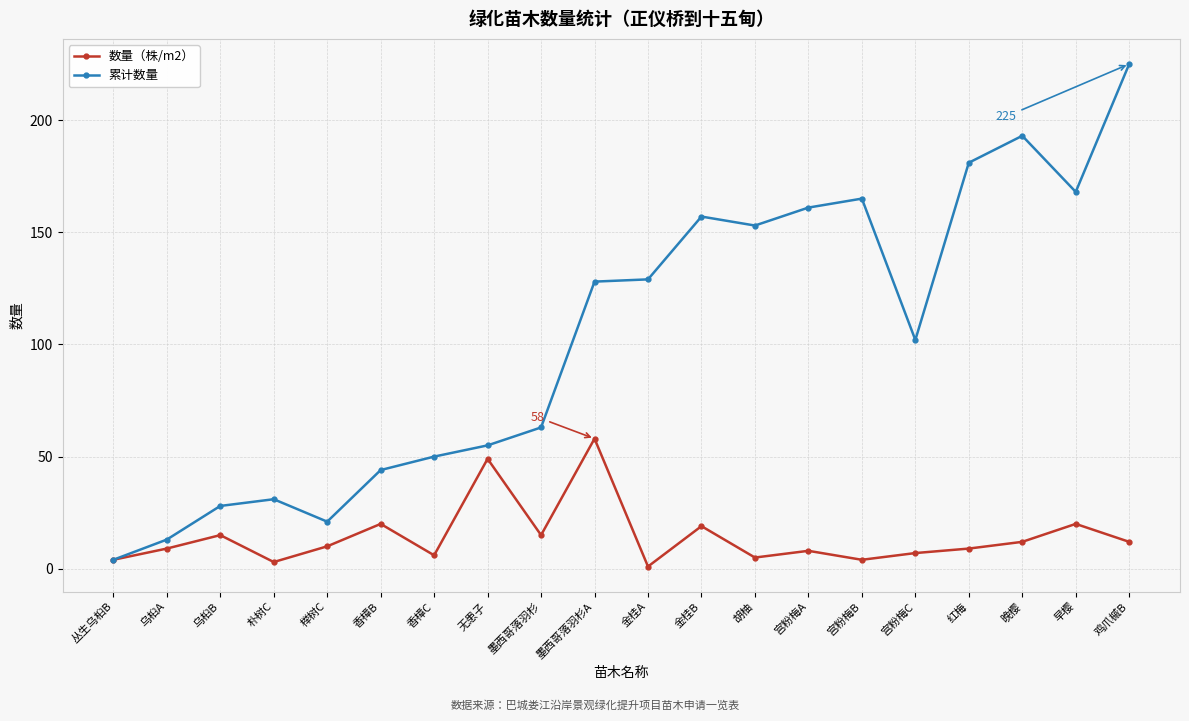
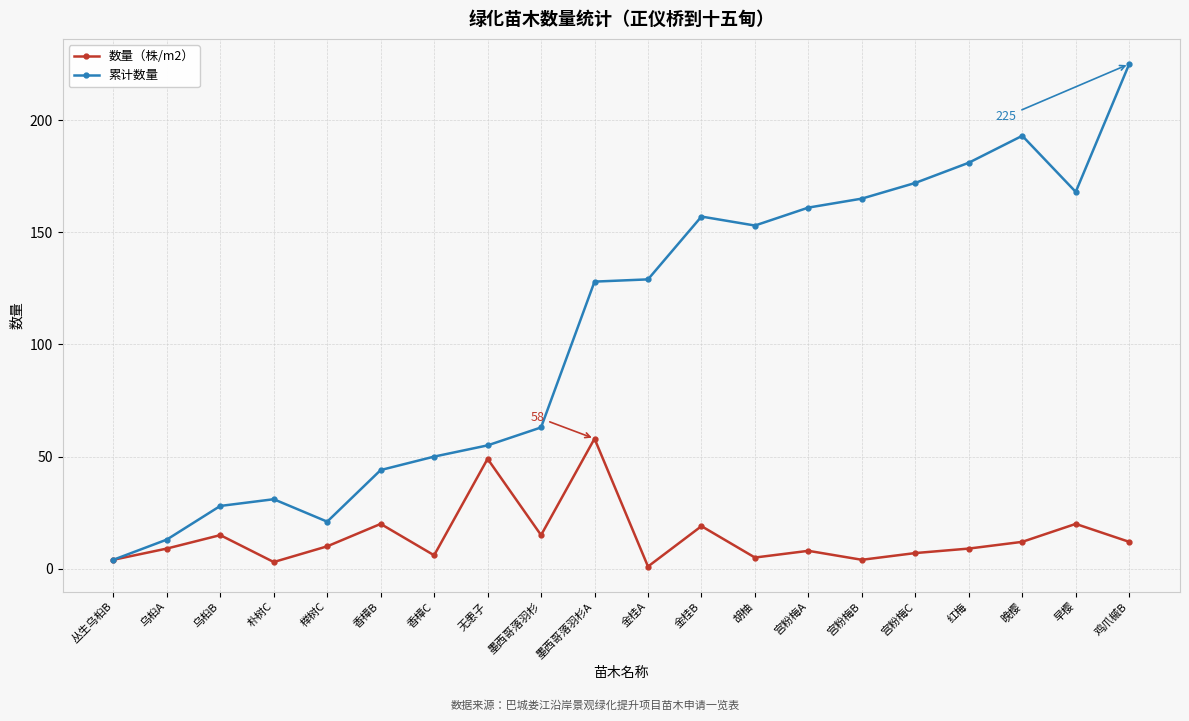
  {
    "数量（株/m2）": {
      "乌桕A": 9,
      "乌桕B": 15,
      "朴树C": 3,
      "榉树C": 10,
      "香樟B": 20,
      "香樟C": 6,
      "无患子": 49,
      "墨西哥落羽杉": 15,
      "金桂A": 1,
      "金桂B": 19,
      "胡柚": 5,
      "宫粉梅A": 8,
      "宫粉梅B": 4,
      "宫粉梅C": 7,
      "红梅": 9,
      "晚樱": 12,
      "早樱": 20,
      "鸡爪槭B": 12
    },
    "累计数量": {
      "乌桕A": 13,
      "乌桕B": 28,
      "朴树C": 31,
      "榉树C": 21,
      "香樟B": 44,
      "香樟C": 50,
      "无患子": 55,
      "墨西哥落羽杉A": 128,
      "金桂A": 129,
      "金桂B": 157,
      "胡柚": 153,
      "宫粉梅A": 161,
      "宫粉梅B": 165,
-     "宫粉梅C": 102,
+     "宫粉梅C": 172,
      "红梅": 181,
      "晚樱": 193,
      "早樱": 168
    }
  }
